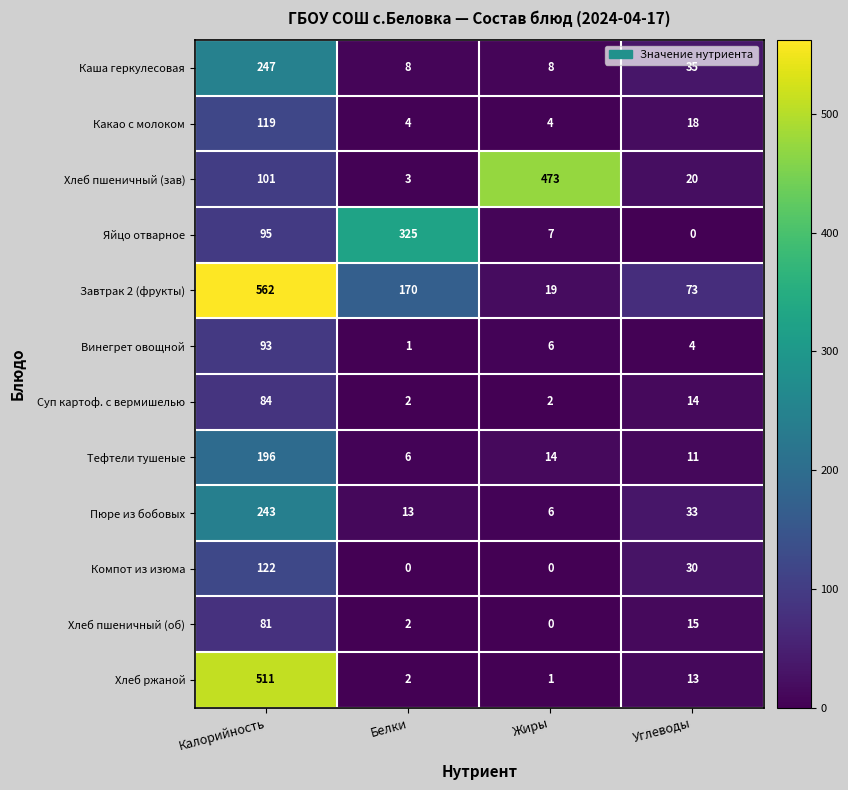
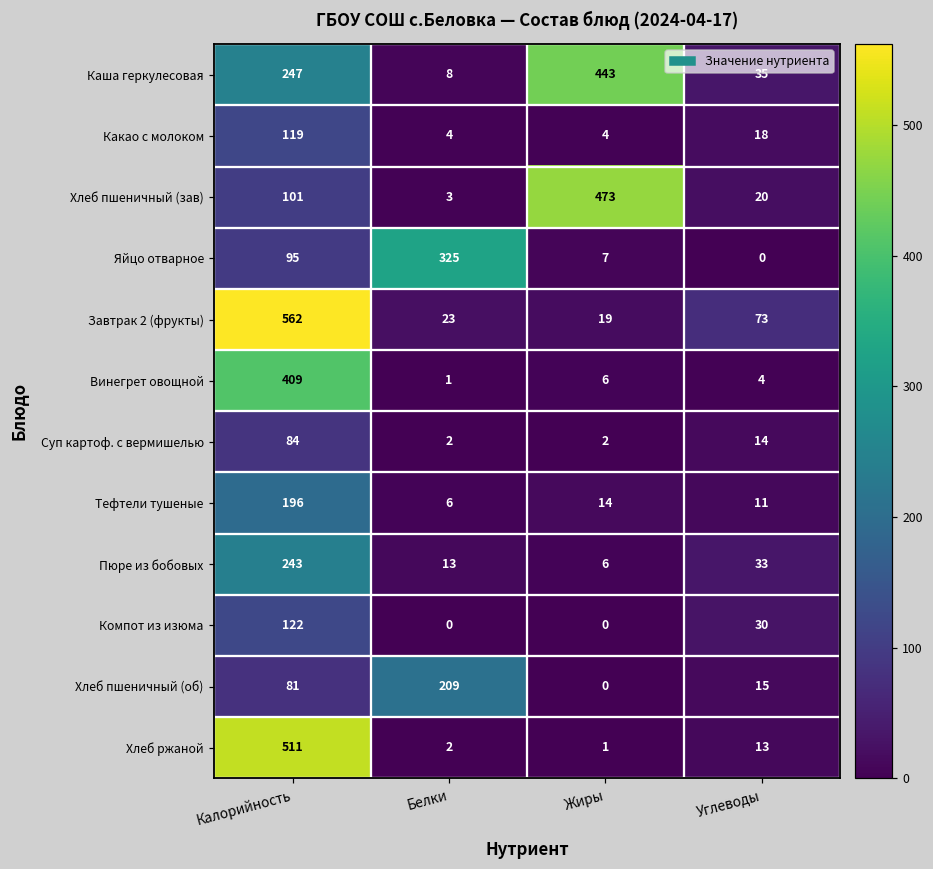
  {
    "Каша геркулесовая": {
      "Калорийность": 247,
      "Белки": 8,
-     "Жиры": 8
+     "Жиры": 443
    },
    "Какао с молоком": {
      "Калорийность": 119,
      "Белки": 4,
      "Жиры": 4,
      "Углеводы": 18
    },
    "Хлеб пшеничный (зав)": {
      "Калорийность": 101,
      "Белки": 3,
      "Жиры": 473,
      "Углеводы": 20
    },
    "Яйцо отварное": {
      "Калорийность": 95,
      "Белки": 325,
      "Жиры": 7,
      "Углеводы": 0
    },
    "Завтрак 2 (фрукты)": {
      "Калорийность": 562,
-     "Белки": 170,
+     "Белки": 23,
      "Жиры": 19,
      "Углеводы": 73
    },
    "Винегрет овощной": {
-     "Калорийность": 93,
+     "Калорийность": 409,
      "Белки": 1,
      "Жиры": 6,
      "Углеводы": 4
    },
    "Суп картоф. с вермишелью": {
      "Калорийность": 84,
      "Белки": 2,
      "Жиры": 2,
      "Углеводы": 14
    },
    "Тефтели тушеные": {
      "Калорийность": 196,
      "Белки": 6,
      "Жиры": 14,
      "Углеводы": 11
    },
    "Пюре из бобовых": {
      "Калорийность": 243,
      "Белки": 13,
      "Жиры": 6,
      "Углеводы": 33
    },
    "Компот из изюма": {
      "Калорийность": 122,
      "Белки": 0,
      "Жиры": 0,
      "Углеводы": 30
    },
    "Хлеб пшеничный (об)": {
      "Калорийность": 81,
-     "Белки": 2,
+     "Белки": 209,
      "Жиры": 0,
      "Углеводы": 15
    },
    "Хлеб ржаной": {
      "Калорийность": 511,
      "Белки": 2,
      "Жиры": 1,
      "Углеводы": 13
    }
  }
